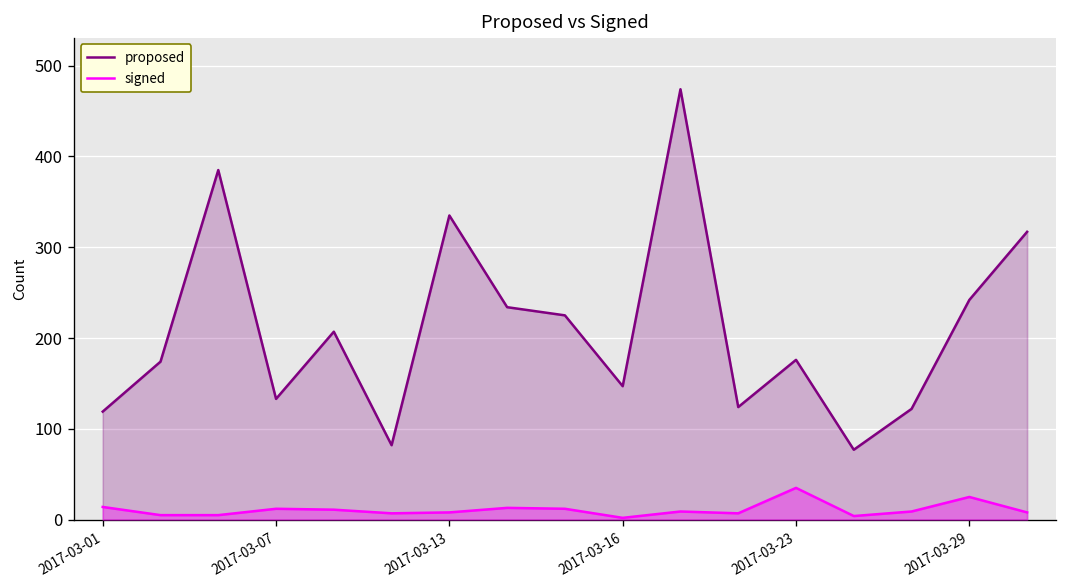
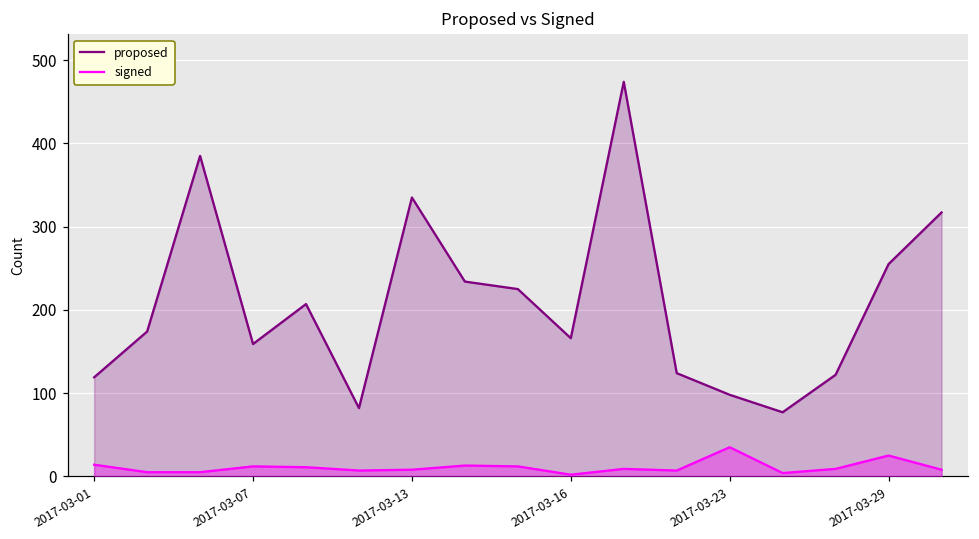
  {
    "proposed": {
      "2017-03-01": 120,
-     "2017-03-07": 130,
+     "2017-03-07": 160,
      "2017-03-13": 340,
-     "2017-03-16": 150,
-     "2017-03-23": 180,
-     "2017-03-29": 240
+     "2017-03-16": 170,
+     "2017-03-23": 100,
+     "2017-03-29": 260
    },
    "signed": {
      "2017-03-01": 10,
      "2017-03-07": 10,
      "2017-03-13": 10,
      "2017-03-16": 0,
      "2017-03-23": 40,
      "2017-03-29": 30
    }
  }
